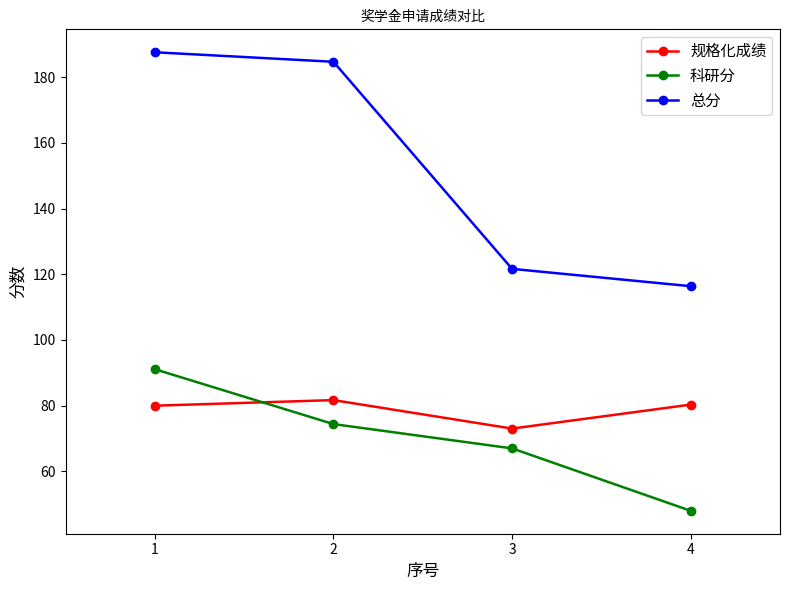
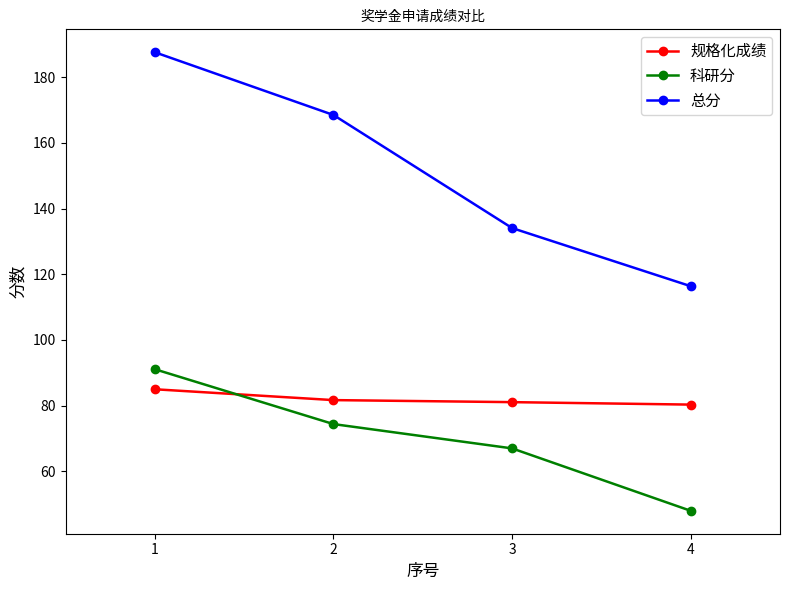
  {
    "规格化成绩": {
-     "1": 80,
+     "1": 85,
      "2": 82,
-     "3": 73,
+     "3": 81,
      "4": 80
    },
    "科研分": {
      "1": 91,
      "2": 74,
      "3": 67,
      "4": 48
    },
    "总分": {
      "1": 188,
-     "2": 185,
-     "3": 122,
+     "2": 169,
+     "3": 134,
      "4": 116
    }
  }
